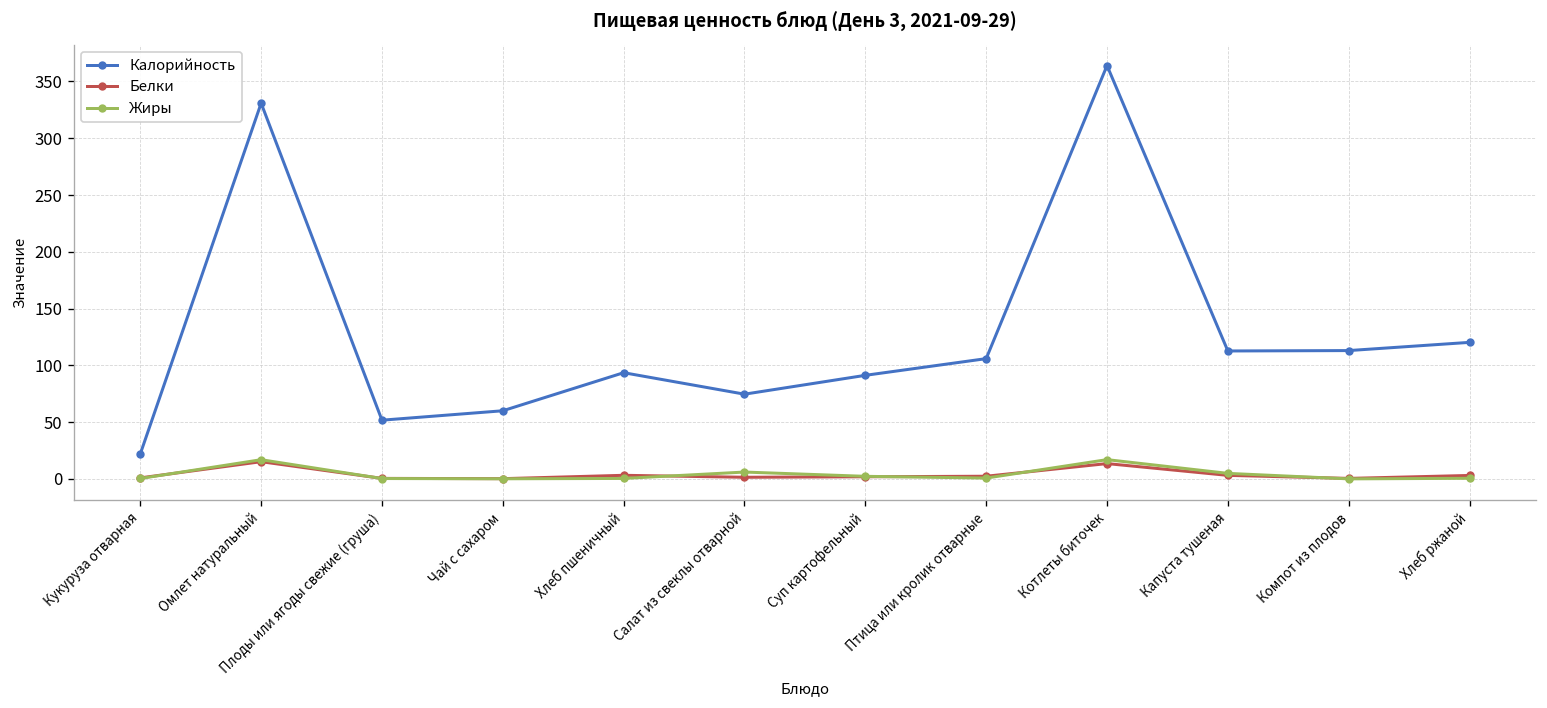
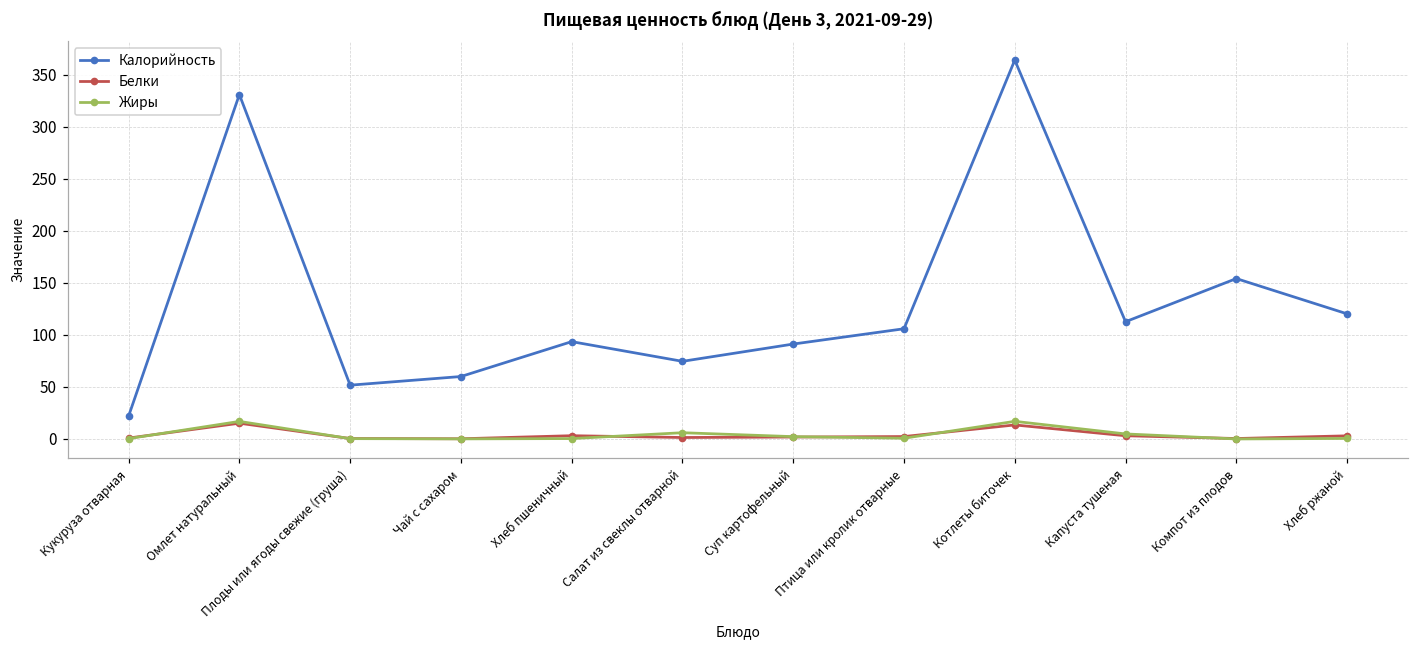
  {
    "Калорийность": {
      "Кукуруза отварная": 20,
      "Омлет натуральный": 330,
      "Плоды или ягоды свежие (груша)": 50,
      "Чай с сахаром": 60,
      "Хлеб пшеничный": 90,
      "Салат из свеклы отварной": 70,
      "Суп картофельный": 90,
      "Птица или кролик отварные": 110,
      "Котлеты биточек": 360,
      "Капуста тушеная": 110,
-     "Компот из плодов": 110,
+     "Компот из плодов": 150,
      "Хлеб ржаной": 120
    },
    "Белки": {
      "Хлеб пшеничный": 0,
      "Салат из свеклы отварной": 0,
      "Котлеты биточек": 10
    },
    "Жиры": {
      "Хлеб пшеничный": 0,
      "Салат из свеклы отварной": 10,
      "Котлеты биточек": 20
    }
  }
